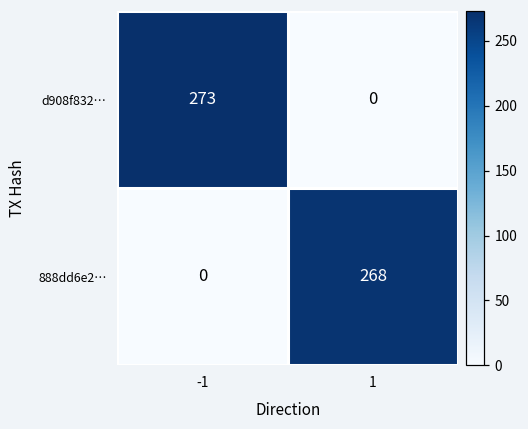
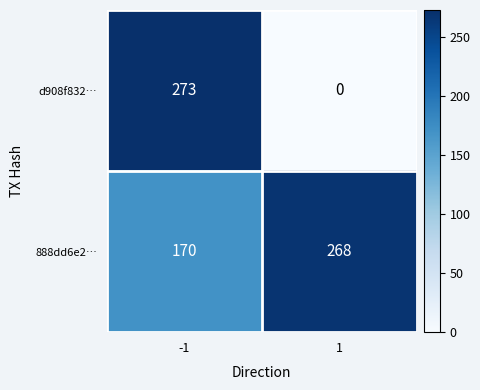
  {
    "d908f832…": {
      "-1": 273,
      "1": 0
    },
    "888dd6e2…": {
-     "-1": 0,
+     "-1": 170,
      "1": 268
    }
  }
